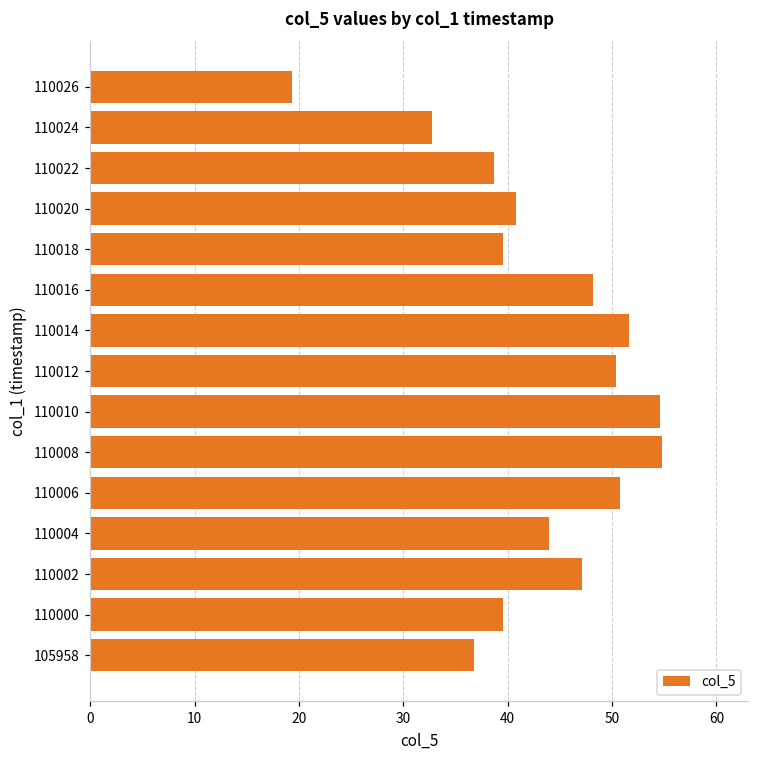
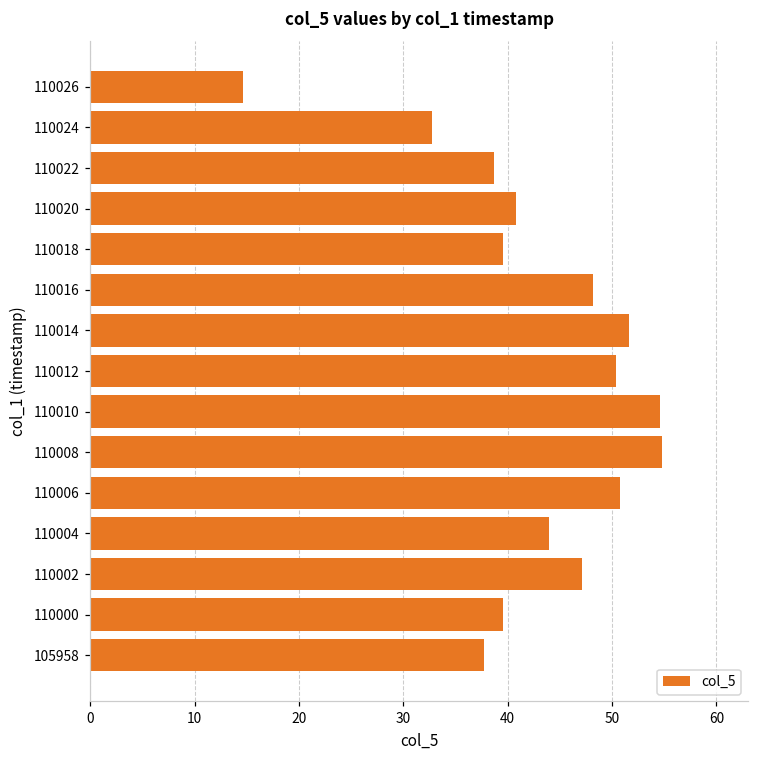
  {
-   "110026": 19,
+   "110026": 15,
    "110024": 33,
    "110022": 39,
    "110020": 41,
    "110018": 40,
    "110016": 48,
    "110014": 52,
    "110012": 50,
    "110010": 55,
    "110008": 55,
    "110006": 51,
    "110004": 44,
    "110002": 47,
    "110000": 40,
-   "105958": 37
+   "105958": 38
  }
